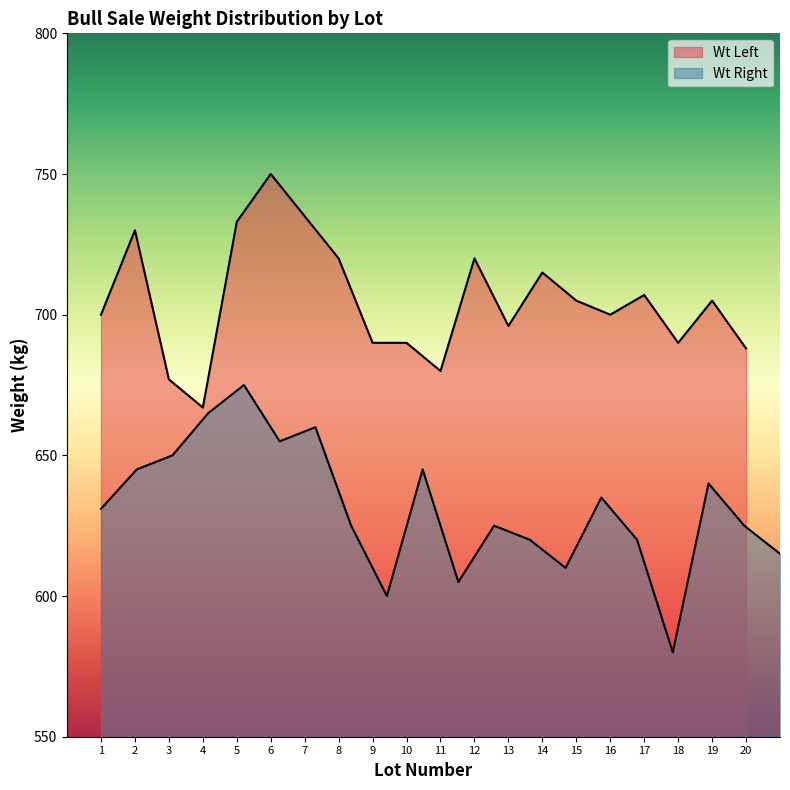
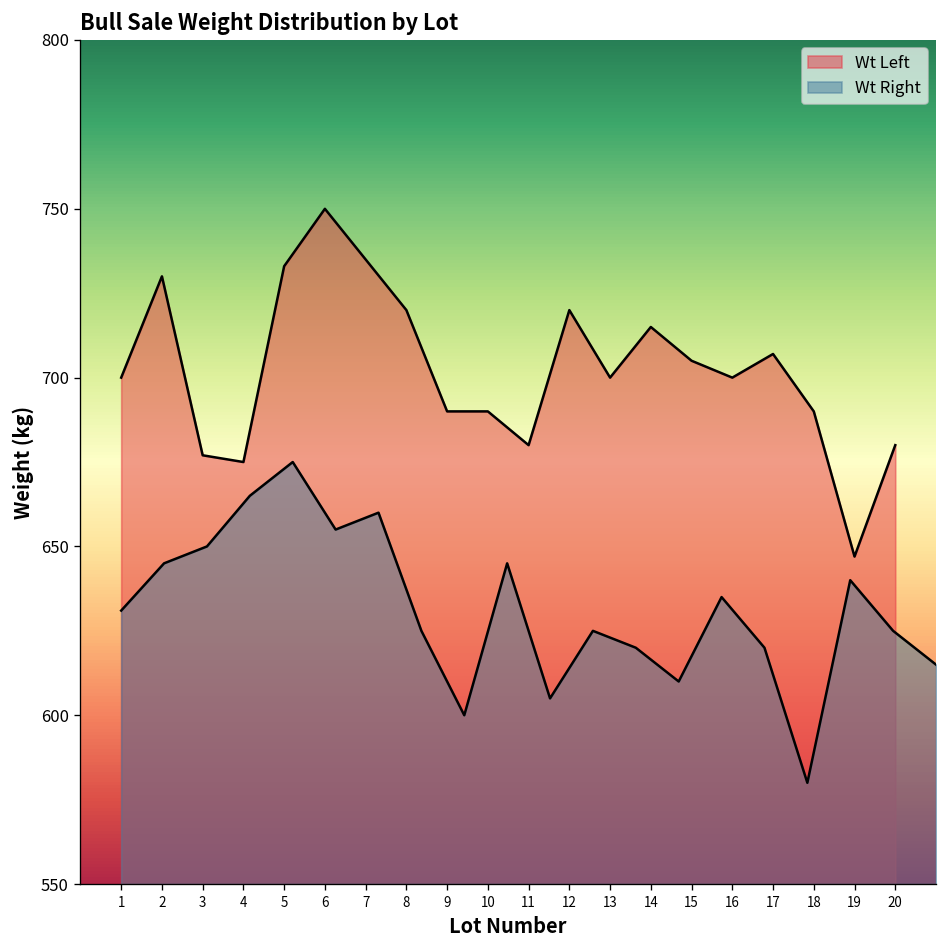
  {
    "Wt Left": {
      "1": 700,
      "2": 730,
      "3": 677,
-     "4": 667,
+     "4": 675,
      "5": 733,
      "6": 750,
      "7": 735,
      "8": 720,
      "9": 690,
      "10": 690,
      "11": 680,
      "12": 720,
-     "13": 696,
+     "13": 700,
      "14": 715,
      "15": 705,
      "16": 700,
      "17": 707,
      "18": 690,
-     "19": 705,
-     "20": 688
+     "19": 647,
+     "20": 680
    },
    "Wt Right": {
      "1": 631
    }
  }
